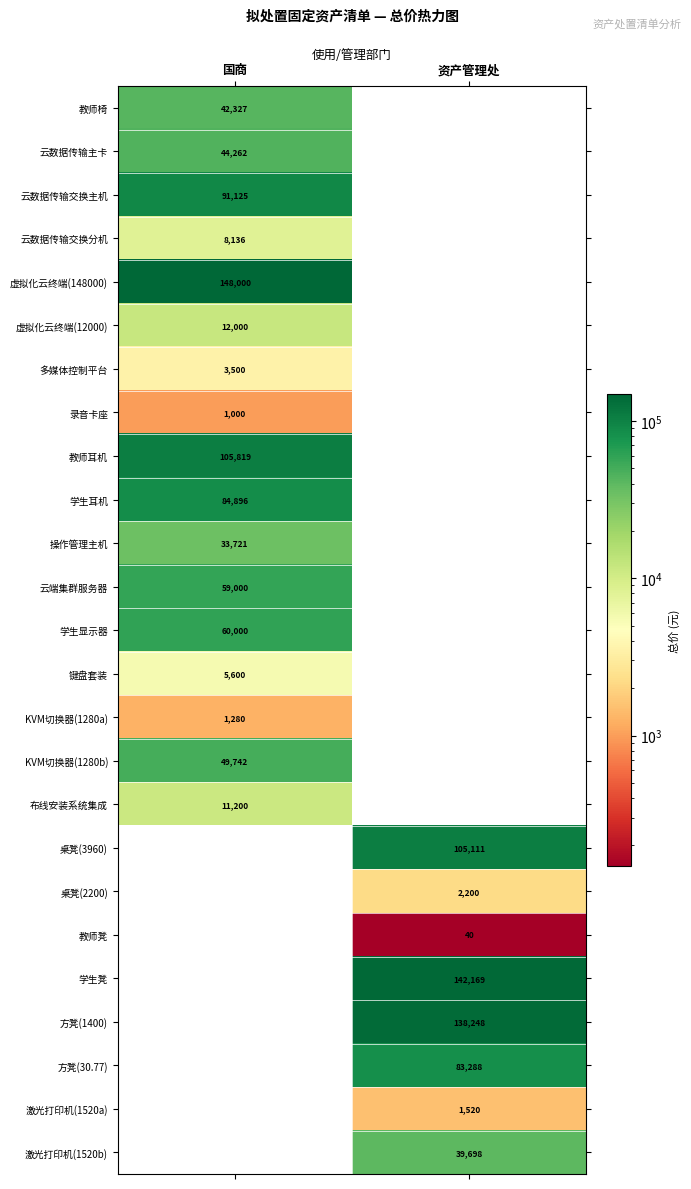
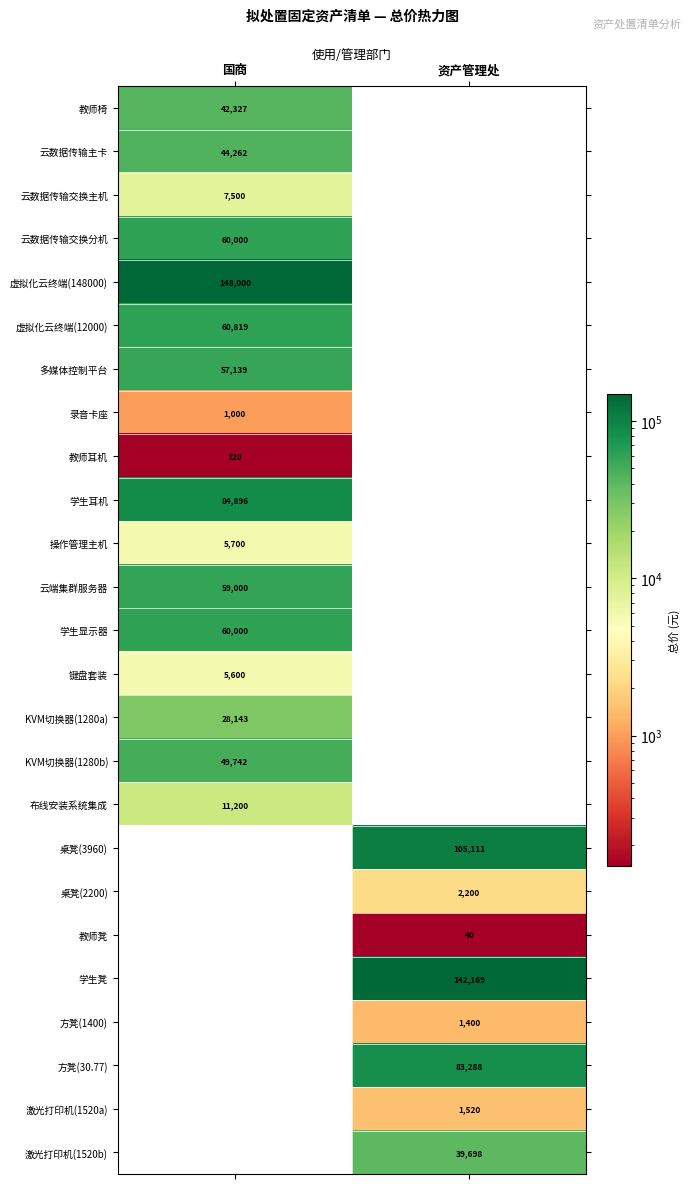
  {
    "教师椅": {
      "国商": "42,327"
    },
    "云数据传输主卡": {
      "国商": "44,262"
    },
    "云数据传输交换主机": {
-     "国商": "91,125"
+     "国商": "7,500"
    },
    "云数据传输交换分机": {
-     "国商": "8,136"
+     "国商": "60,000"
    },
    "虚拟化云终端(148000)": {
      "国商": "148,000"
    },
    "虚拟化云终端(12000)": {
-     "国商": "12,000"
+     "国商": "60,819"
    },
    "多媒体控制平台": {
-     "国商": "3,500"
+     "国商": "57,139"
    },
    "录音卡座": {
      "国商": "1,000"
    },
    "教师耳机": {
-     "国商": "105,819"
+     "国商": "120"
    },
    "学生耳机": {
      "国商": "84,896"
    },
    "操作管理主机": {
-     "国商": "33,721"
+     "国商": "5,700"
    },
    "云端集群服务器": {
      "国商": "59,000"
    },
    "学生显示器": {
      "国商": "60,000"
    },
    "键盘套装": {
      "国商": "5,600"
    },
    "KVM切换器(1280a)": {
-     "国商": "1,280"
+     "国商": "28,143"
    },
    "KVM切换器(1280b)": {
      "国商": "49,742"
    },
    "布线安装系统集成": {
      "国商": "11,200"
    },
    "桌凳(3960)": {
      "资产管理处": "105,111"
    },
    "桌凳(2200)": {
      "资产管理处": "2,200"
    },
    "教师凳": {
      "资产管理处": "40"
    },
    "学生凳": {
      "资产管理处": "142,169"
    },
    "方凳(1400)": {
-     "资产管理处": "138,248"
+     "资产管理处": "1,400"
    },
    "方凳(30.77)": {
      "资产管理处": "83,288"
    },
    "激光打印机(1520a)": {
      "资产管理处": "1,520"
    },
    "激光打印机(1520b)": {
      "资产管理处": "39,698"
    }
  }
